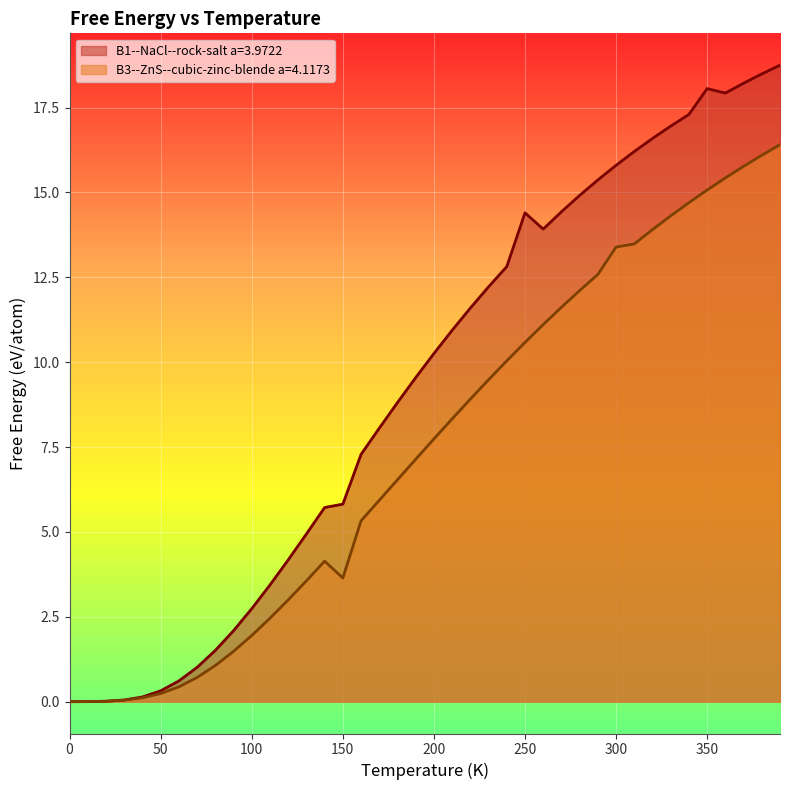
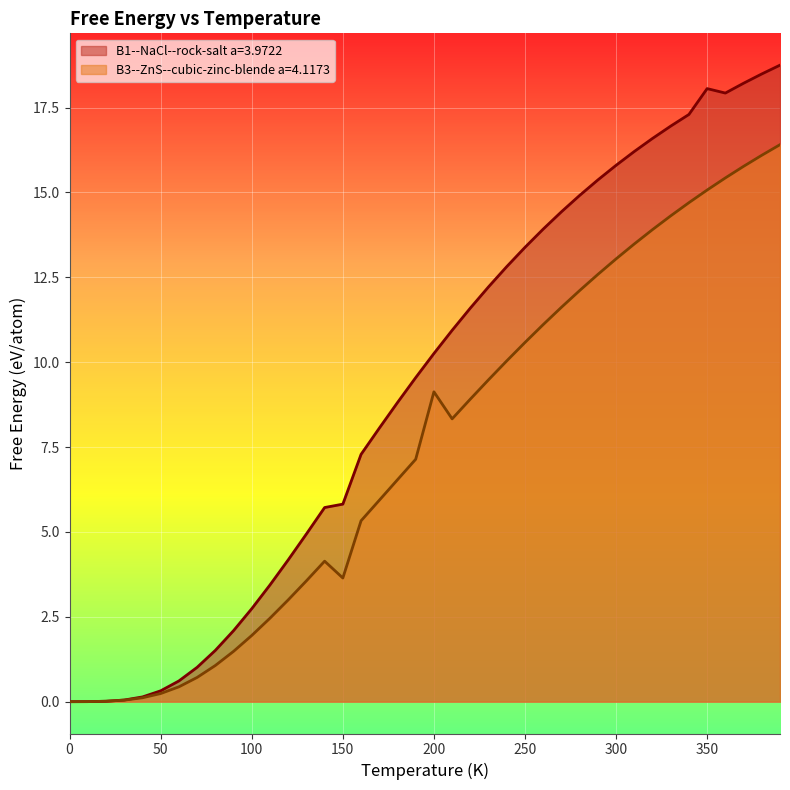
  {
    "B1--NaCl--rock-salt a=3.9722": {
      "50": 0.3,
      "100": 2.7,
      "150": 5.8,
      "200": 10.3,
-     "250": 14.4,
+     "250": 13.4,
      "300": 15.8,
      "350": 18.1
    },
    "B3--ZnS--cubic-zinc-blende a=4.1173": {
      "50": 0.2,
      "100": 2.0,
      "150": 3.6,
-     "200": 7.7,
+     "200": 9.1,
      "250": 10.6,
-     "300": 13.4,
+     "300": 13.0,
      "350": 15.1
    }
  }
